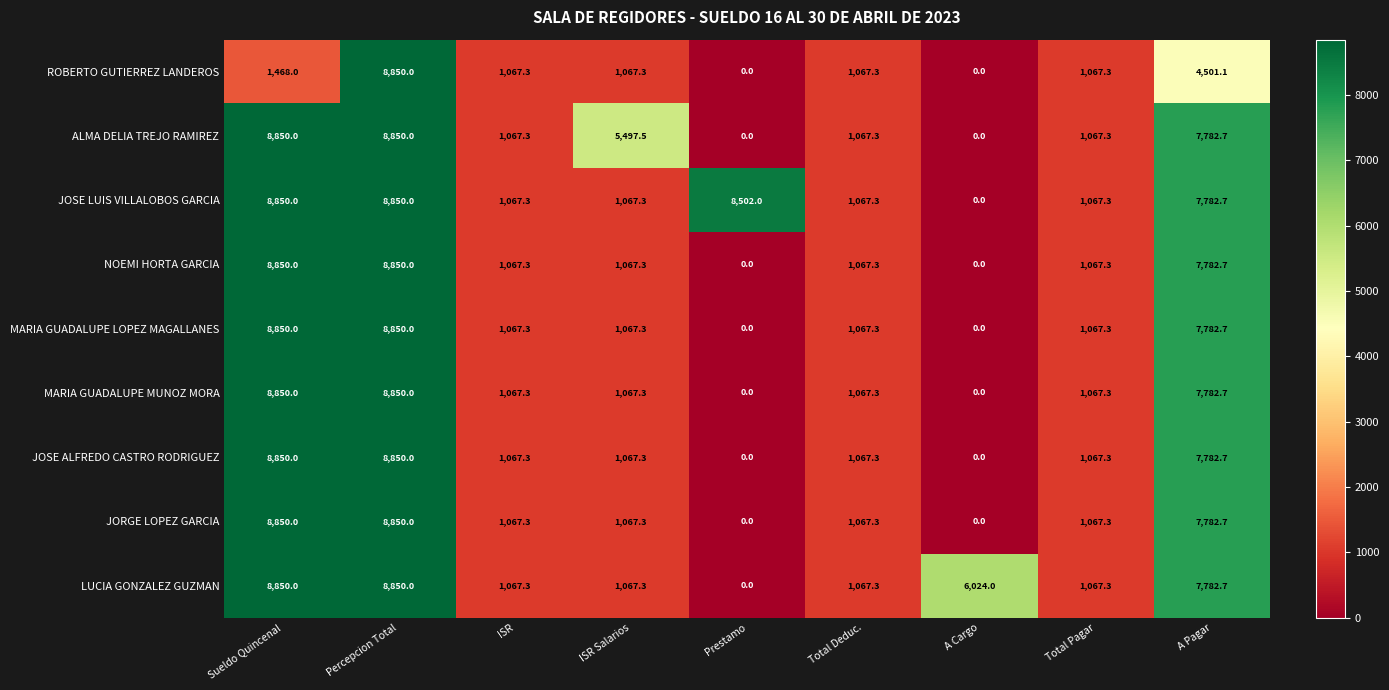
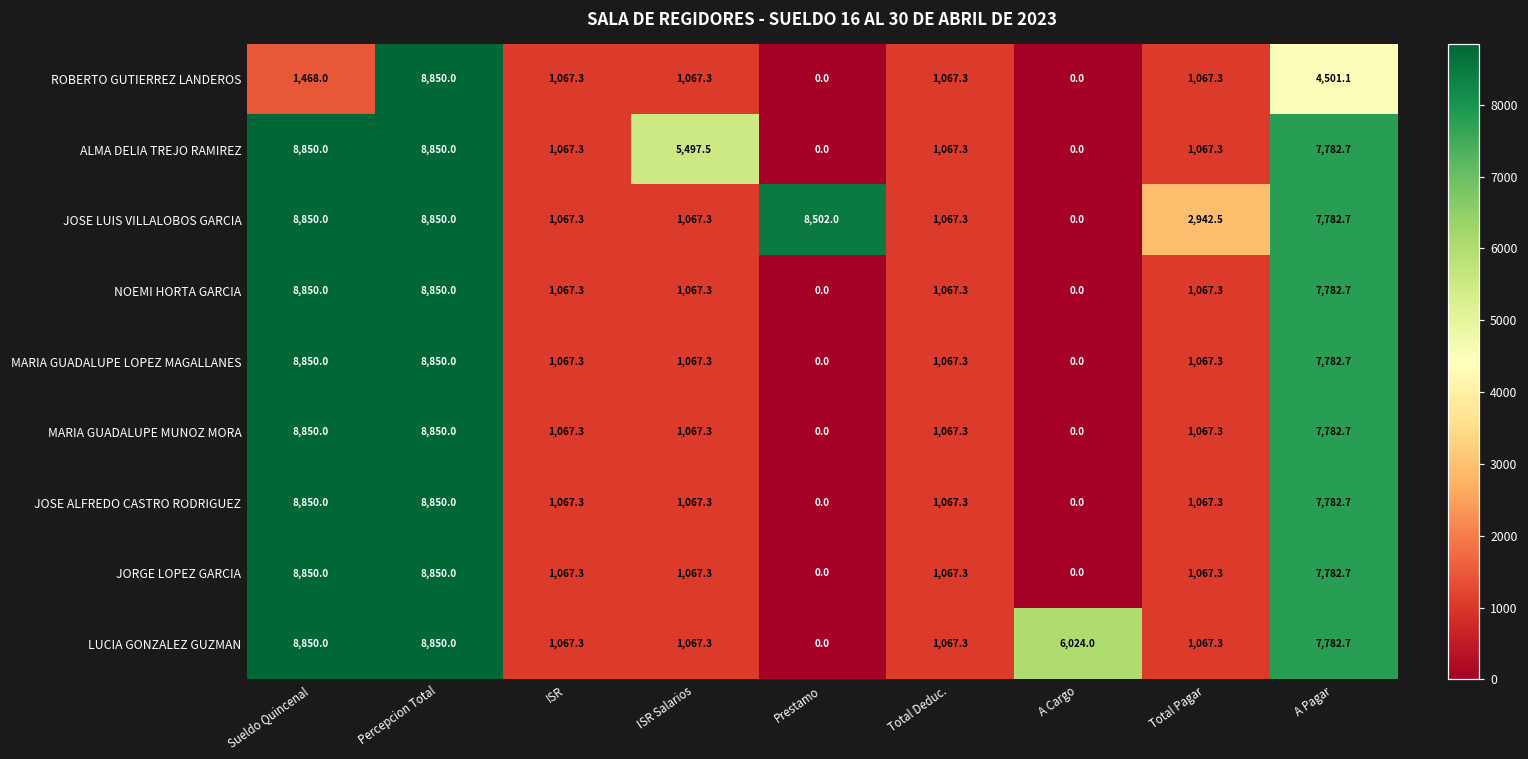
  {
    "ROBERTO GUTIERREZ LANDEROS": {
      "Sueldo Quincenal": "1,468.0",
      "Percepcion Total": "8,850.0",
      "ISR": "1,067.3",
      "ISR Salarios": "1,067.3",
      "Prestamo": "0.0",
      "Total Deduc.": "1,067.3",
      "A Cargo": "0.0",
      "Total Pagar": "1,067.3",
      "A Pagar": "4,501.1"
    },
    "ALMA DELIA TREJO RAMIREZ": {
      "Sueldo Quincenal": "8,850.0",
      "Percepcion Total": "8,850.0",
      "ISR": "1,067.3",
      "ISR Salarios": "5,497.5",
      "Prestamo": "0.0",
      "Total Deduc.": "1,067.3",
      "A Cargo": "0.0",
      "Total Pagar": "1,067.3",
      "A Pagar": "7,782.7"
    },
    "JOSE LUIS VILLALOBOS GARCIA": {
      "Sueldo Quincenal": "8,850.0",
      "Percepcion Total": "8,850.0",
      "ISR": "1,067.3",
      "ISR Salarios": "1,067.3",
      "Prestamo": "8,502.0",
      "Total Deduc.": "1,067.3",
      "A Cargo": "0.0",
-     "Total Pagar": "1,067.3",
+     "Total Pagar": "2,942.5",
      "A Pagar": "7,782.7"
    },
    "NOEMI HORTA GARCIA": {
      "Sueldo Quincenal": "8,850.0",
      "Percepcion Total": "8,850.0",
      "ISR": "1,067.3",
      "ISR Salarios": "1,067.3",
      "Prestamo": "0.0",
      "Total Deduc.": "1,067.3",
      "A Cargo": "0.0",
      "Total Pagar": "1,067.3",
      "A Pagar": "7,782.7"
    },
    "MARIA GUADALUPE LOPEZ MAGALLANES": {
      "Sueldo Quincenal": "8,850.0",
      "Percepcion Total": "8,850.0",
      "ISR": "1,067.3",
      "ISR Salarios": "1,067.3",
      "Prestamo": "0.0",
      "Total Deduc.": "1,067.3",
      "A Cargo": "0.0",
      "Total Pagar": "1,067.3",
      "A Pagar": "7,782.7"
    },
    "MARIA GUADALUPE MUNOZ MORA": {
      "Sueldo Quincenal": "8,850.0",
      "Percepcion Total": "8,850.0",
      "ISR": "1,067.3",
      "ISR Salarios": "1,067.3",
      "Prestamo": "0.0",
      "Total Deduc.": "1,067.3",
      "A Cargo": "0.0",
      "Total Pagar": "1,067.3",
      "A Pagar": "7,782.7"
    },
    "JOSE ALFREDO CASTRO RODRIGUEZ": {
      "Sueldo Quincenal": "8,850.0",
      "Percepcion Total": "8,850.0",
      "ISR": "1,067.3",
      "ISR Salarios": "1,067.3",
      "Prestamo": "0.0",
      "Total Deduc.": "1,067.3",
      "A Cargo": "0.0",
      "Total Pagar": "1,067.3",
      "A Pagar": "7,782.7"
    },
    "JORGE LOPEZ GARCIA": {
      "Sueldo Quincenal": "8,850.0",
      "Percepcion Total": "8,850.0",
      "ISR": "1,067.3",
      "ISR Salarios": "1,067.3",
      "Prestamo": "0.0",
      "Total Deduc.": "1,067.3",
      "A Cargo": "0.0",
      "Total Pagar": "1,067.3",
      "A Pagar": "7,782.7"
    },
    "LUCIA GONZALEZ GUZMAN": {
      "Sueldo Quincenal": "8,850.0",
      "Percepcion Total": "8,850.0",
      "ISR": "1,067.3",
      "ISR Salarios": "1,067.3",
      "Prestamo": "0.0",
      "Total Deduc.": "1,067.3",
      "A Cargo": "6,024.0",
      "Total Pagar": "1,067.3",
      "A Pagar": "7,782.7"
    }
  }
